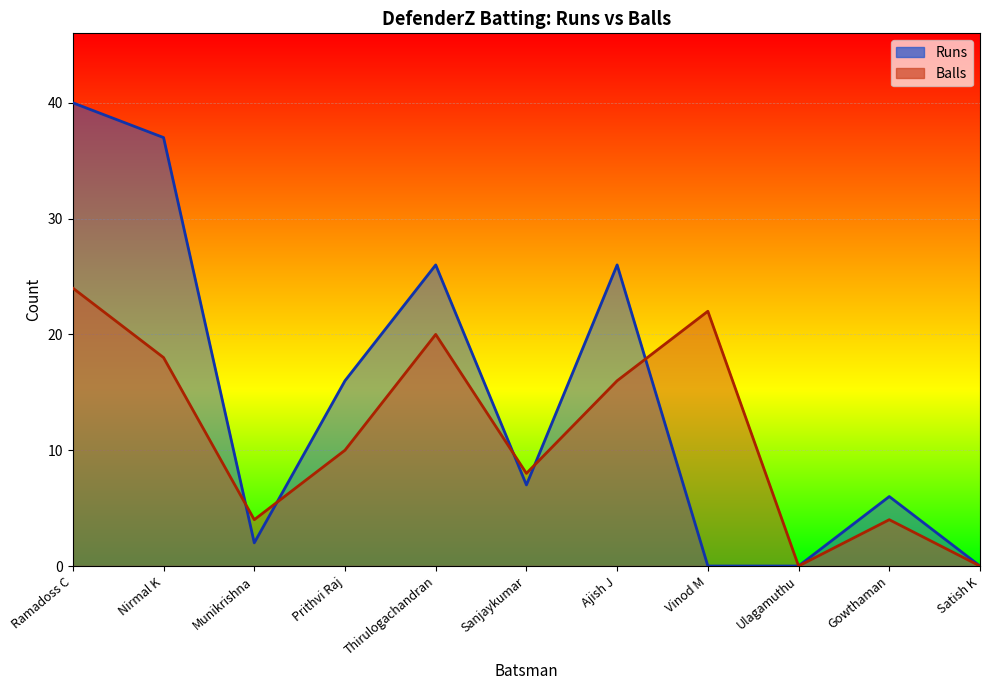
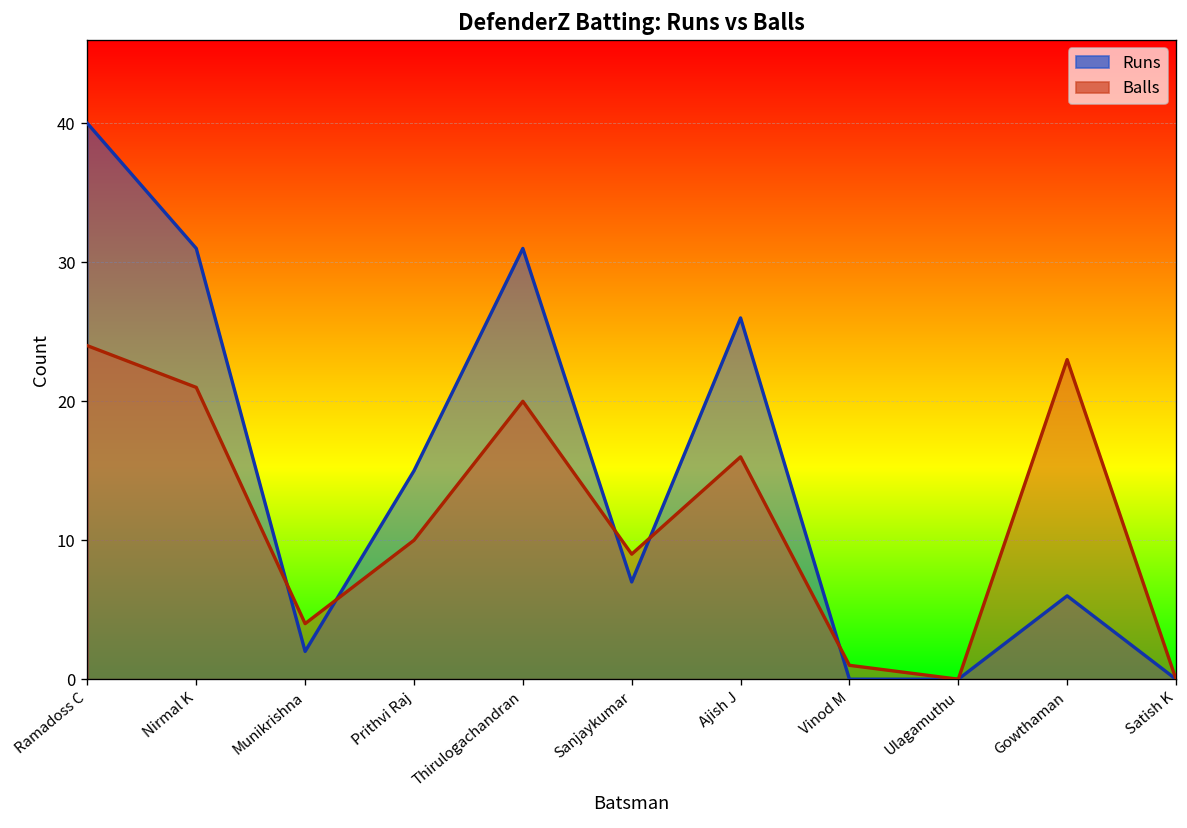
  {
    "Runs": {
      "Ramadoss C": 40,
-     "Nirmal K": 37,
+     "Nirmal K": 31,
      "Munikrishna": 2,
-     "Prithvi Raj": 16,
-     "Thirulogachandran": 26,
+     "Prithvi Raj": 15,
+     "Thirulogachandran": 31,
      "Sanjaykumar": 7,
      "Ajish J": 26,
      "Vinod M": 0,
      "Gowthaman": 6
    },
    "Balls": {
      "Ramadoss C": 24,
-     "Nirmal K": 18,
+     "Nirmal K": 21,
      "Munikrishna": 4,
      "Prithvi Raj": 10,
      "Thirulogachandran": 20,
-     "Sanjaykumar": 8,
+     "Sanjaykumar": 9,
      "Ajish J": 16,
-     "Vinod M": 22,
-     "Gowthaman": 4
+     "Vinod M": 1,
+     "Gowthaman": 23
    }
  }
